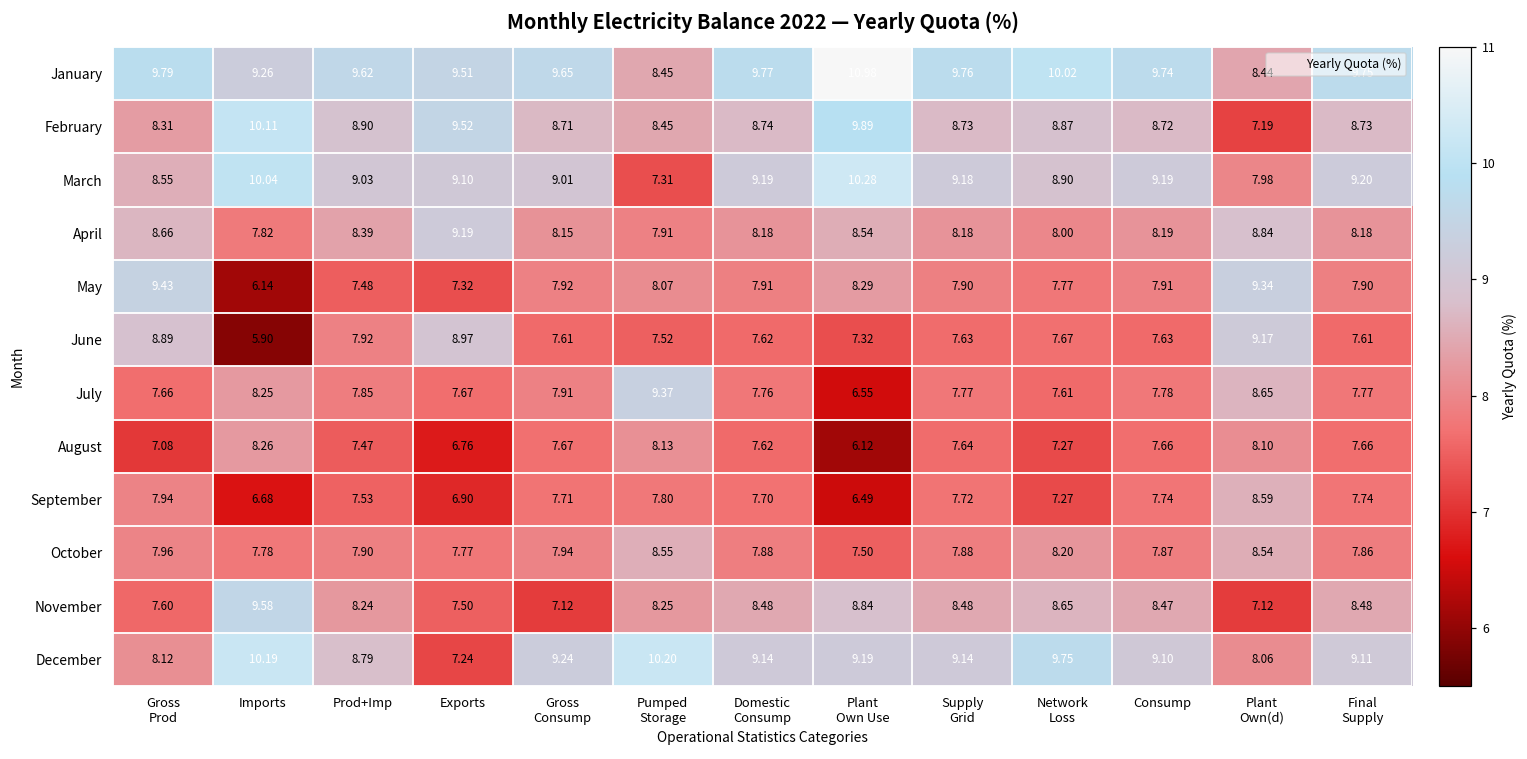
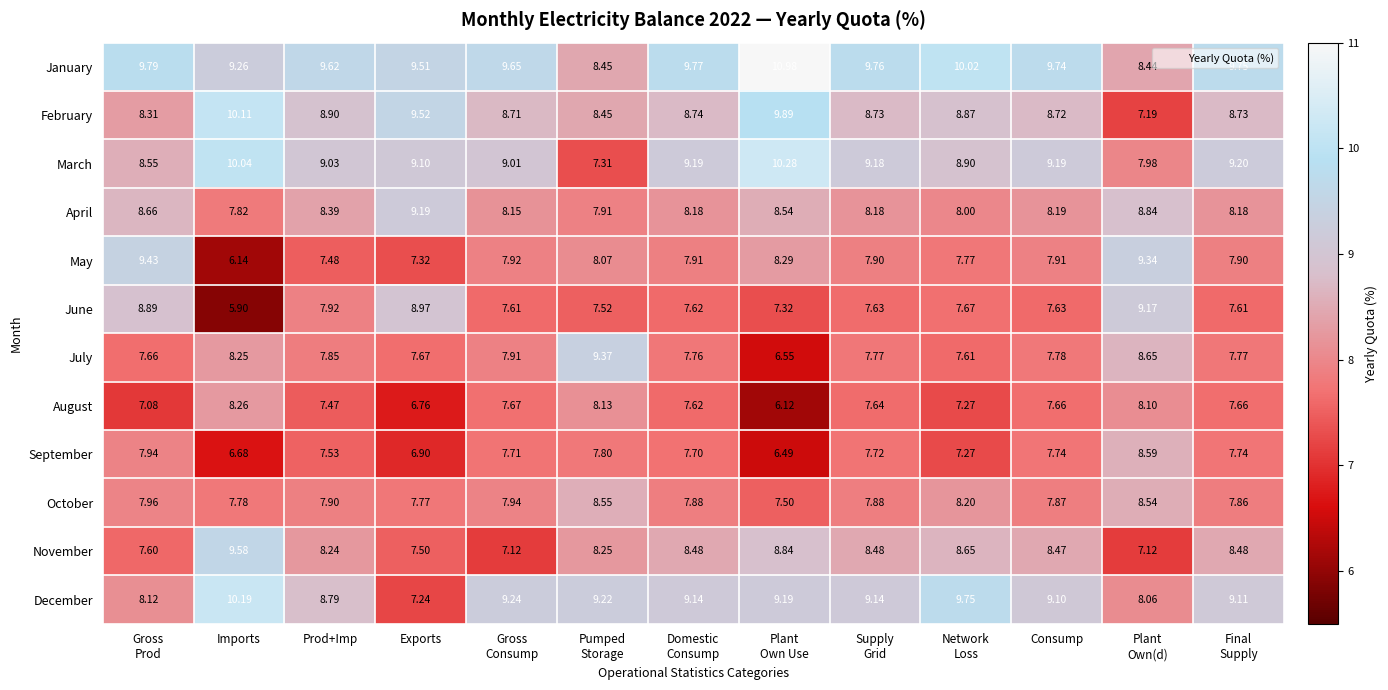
  {
    "January": {
      "Gross Prod": 9.79,
      "Imports": 9.26,
      "Prod+Imp": 9.62,
      "Exports": 9.51,
      "Gross Consump": 9.65,
      "Pumped Storage": 8.45,
      "Domestic Consump": 9.77,
      "Supply Grid": 9.76,
      "Network Loss": 10.02,
      "Consump": 9.74
    },
    "February": {
      "Gross Prod": 8.31,
      "Imports": 10.11,
      "Prod+Imp": 8.90,
      "Exports": 9.52,
      "Gross Consump": 8.71,
      "Pumped Storage": 8.45,
      "Domestic Consump": 8.74,
      "Plant Own Use": 9.89,
      "Supply Grid": 8.73,
      "Network Loss": 8.87,
      "Consump": 8.72,
      "Plant Own(d)": 7.19,
      "Final Supply": 8.73
    },
    "March": {
      "Gross Prod": 8.55,
      "Imports": 10.04,
      "Prod+Imp": 9.03,
      "Exports": 9.10,
      "Gross Consump": 9.01,
      "Pumped Storage": 7.31,
      "Domestic Consump": 9.19,
      "Plant Own Use": 10.28,
      "Supply Grid": 9.18,
      "Network Loss": 8.90,
      "Consump": 9.19,
      "Plant Own(d)": 7.98,
      "Final Supply": 9.20
    },
    "April": {
      "Gross Prod": 8.66,
      "Imports": 7.82,
      "Prod+Imp": 8.39,
      "Exports": 9.19,
      "Gross Consump": 8.15,
      "Pumped Storage": 7.91,
      "Domestic Consump": 8.18,
      "Plant Own Use": 8.54,
      "Supply Grid": 8.18,
      "Network Loss": 8.00,
      "Consump": 8.19,
      "Plant Own(d)": 8.84,
      "Final Supply": 8.18
    },
    "May": {
      "Gross Prod": 9.43,
      "Imports": 6.14,
      "Prod+Imp": 7.48,
      "Exports": 7.32,
      "Gross Consump": 7.92,
      "Pumped Storage": 8.07,
      "Domestic Consump": 7.91,
      "Plant Own Use": 8.29,
      "Supply Grid": 7.90,
      "Network Loss": 7.77,
      "Consump": 7.91,
      "Plant Own(d)": 9.34,
      "Final Supply": 7.90
    },
    "June": {
      "Gross Prod": 8.89,
      "Imports": 5.90,
      "Prod+Imp": 7.92,
      "Exports": 8.97,
      "Gross Consump": 7.61,
      "Pumped Storage": 7.52,
      "Domestic Consump": 7.62,
      "Plant Own Use": 7.32,
      "Supply Grid": 7.63,
      "Network Loss": 7.67,
      "Consump": 7.63,
      "Plant Own(d)": 9.17,
      "Final Supply": 7.61
    },
    "July": {
      "Gross Prod": 7.66,
      "Imports": 8.25,
      "Prod+Imp": 7.85,
      "Exports": 7.67,
      "Gross Consump": 7.91,
      "Pumped Storage": 9.37,
      "Domestic Consump": 7.76,
      "Plant Own Use": 6.55,
      "Supply Grid": 7.77,
      "Network Loss": 7.61,
      "Consump": 7.78,
      "Plant Own(d)": 8.65,
      "Final Supply": 7.77
    },
    "August": {
      "Gross Prod": 7.08,
      "Imports": 8.26,
      "Prod+Imp": 7.47,
      "Exports": 6.76,
      "Gross Consump": 7.67,
      "Pumped Storage": 8.13,
      "Domestic Consump": 7.62,
      "Plant Own Use": 6.12,
      "Supply Grid": 7.64,
      "Network Loss": 7.27,
      "Consump": 7.66,
      "Plant Own(d)": 8.10,
      "Final Supply": 7.66
    },
    "September": {
      "Gross Prod": 7.94,
      "Imports": 6.68,
      "Prod+Imp": 7.53,
      "Exports": 6.90,
      "Gross Consump": 7.71,
      "Pumped Storage": 7.80,
      "Domestic Consump": 7.70,
      "Plant Own Use": 6.49,
      "Supply Grid": 7.72,
      "Network Loss": 7.27,
      "Consump": 7.74,
      "Plant Own(d)": 8.59,
      "Final Supply": 7.74
    },
    "October": {
      "Gross Prod": 7.96,
      "Imports": 7.78,
      "Prod+Imp": 7.90,
      "Exports": 7.77,
      "Gross Consump": 7.94,
      "Pumped Storage": 8.55,
      "Domestic Consump": 7.88,
      "Plant Own Use": 7.50,
      "Supply Grid": 7.88,
      "Network Loss": 8.20,
      "Consump": 7.87,
      "Plant Own(d)": 8.54,
      "Final Supply": 7.86
    },
    "November": {
      "Gross Prod": 7.60,
      "Imports": 9.58,
      "Prod+Imp": 8.24,
      "Exports": 7.50,
      "Gross Consump": 7.12,
      "Pumped Storage": 8.25,
      "Domestic Consump": 8.48,
      "Plant Own Use": 8.84,
      "Supply Grid": 8.48,
      "Network Loss": 8.65,
      "Consump": 8.47,
      "Plant Own(d)": 7.12,
      "Final Supply": 8.48
    },
    "December": {
      "Gross Prod": 8.12,
      "Imports": 10.19,
      "Prod+Imp": 8.79,
      "Exports": 7.24,
      "Gross Consump": 9.24,
-     "Pumped Storage": 10.20,
+     "Pumped Storage": 9.22,
      "Domestic Consump": 9.14,
      "Plant Own Use": 9.19,
      "Supply Grid": 9.14,
      "Network Loss": 9.75,
      "Consump": 9.10,
      "Plant Own(d)": 8.06,
      "Final Supply": 9.11
    }
  }
